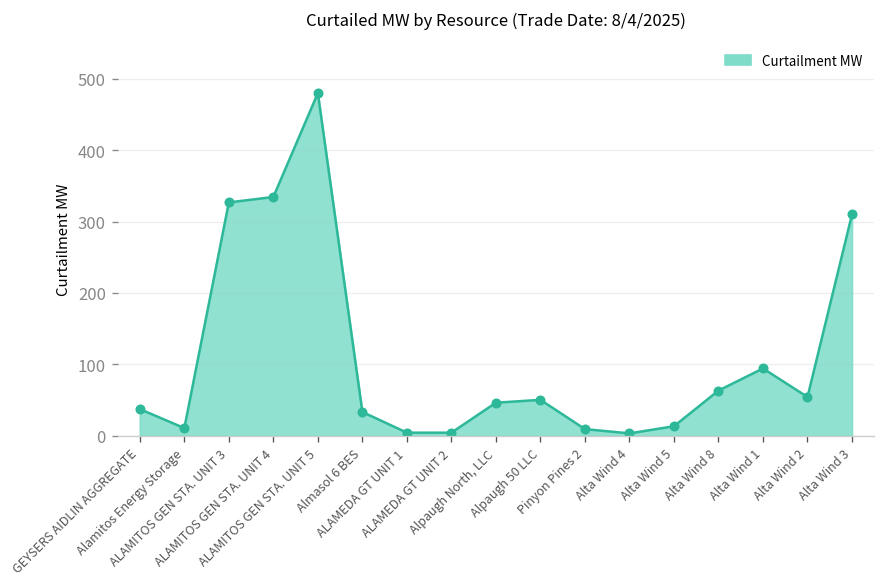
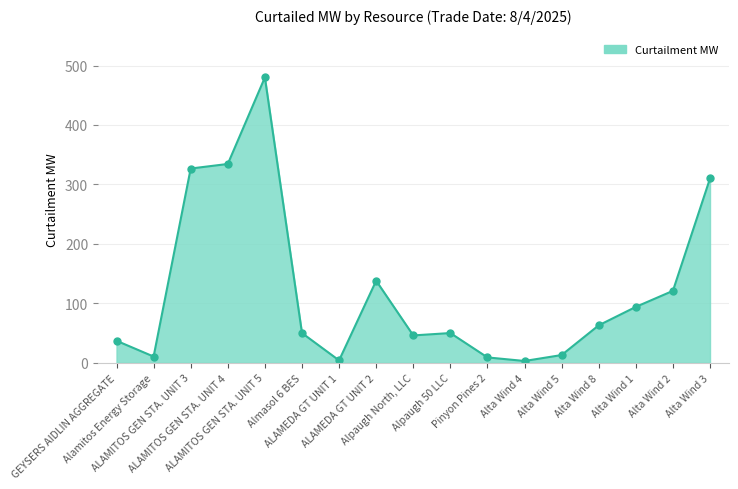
  {
    "GEYSERS AIDLIN AGGREGATE": 40,
    "Alamitos Energy Storage": 10,
    "ALAMITOS GEN STA. UNIT 3": 330,
    "ALAMITOS GEN STA. UNIT 4": 330,
    "ALAMITOS GEN STA. UNIT 5": 480,
-   "Almasol 6 BES": 30,
+   "Almasol 6 BES": 50,
    "ALAMEDA GT UNIT 1": 0,
-   "ALAMEDA GT UNIT 2": 0,
+   "ALAMEDA GT UNIT 2": 140,
    "Alpaugh North, LLC": 50,
    "Alpaugh 50 LLC": 50,
    "Pinyon Pines 2": 10,
    "Alta Wind 4": 0,
    "Alta Wind 5": 10,
    "Alta Wind 8": 60,
    "Alta Wind 1": 90,
-   "Alta Wind 2": 50,
+   "Alta Wind 2": 120,
    "Alta Wind 3": 310
  }
